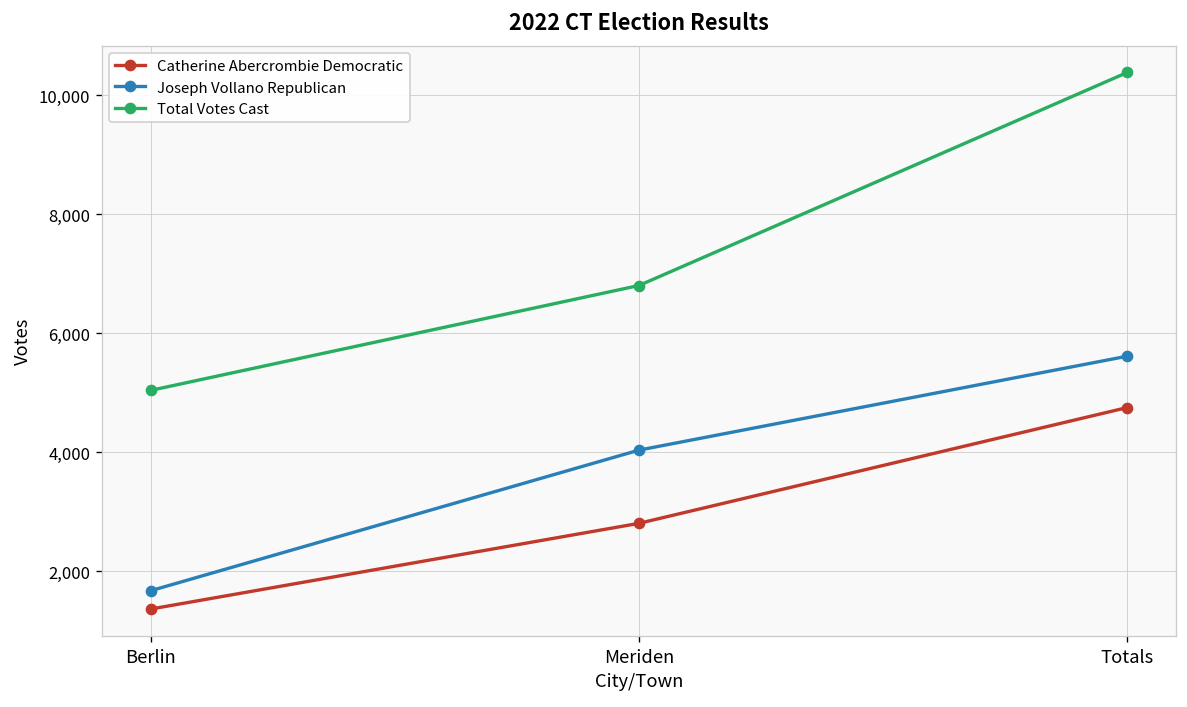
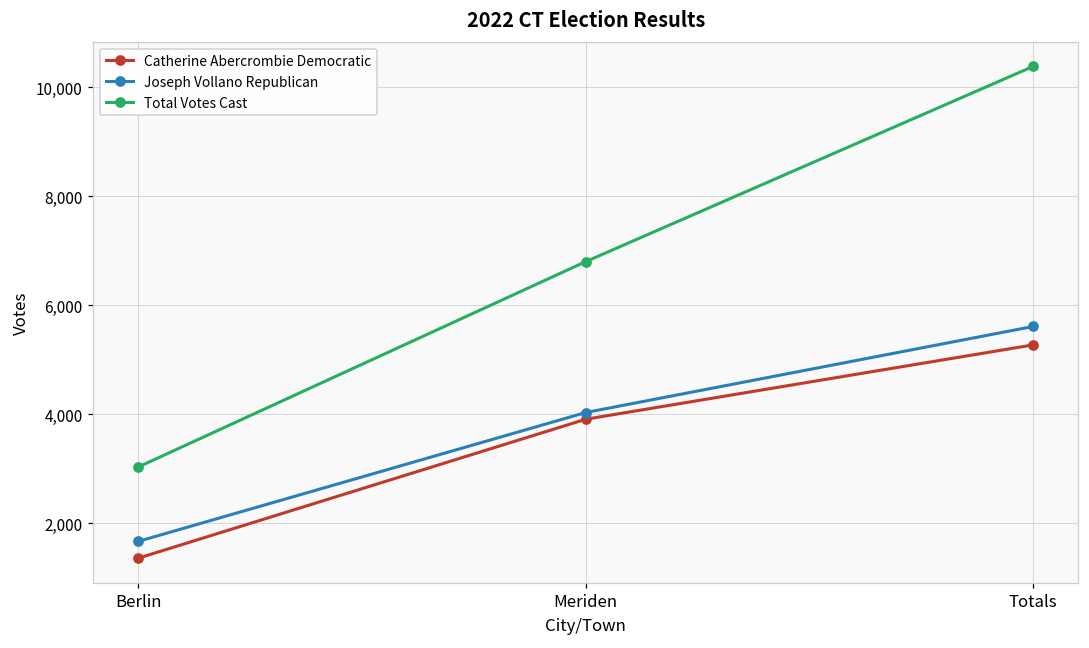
  {
    "Catherine Abercrombie Democratic": {
      "Berlin": "1,400",
-     "Meriden": "2,800",
-     "Totals": "4,700"
+     "Meriden": "3,900",
+     "Totals": "5,300"
    },
    "Joseph Vollano Republican": {
      "Berlin": "1,700",
      "Meriden": "4,000",
      "Totals": "5,600"
    },
    "Total Votes Cast": {
-     "Berlin": "5,000",
+     "Berlin": "3,000",
      "Meriden": "6,800",
      "Totals": "10,400"
    }
  }
